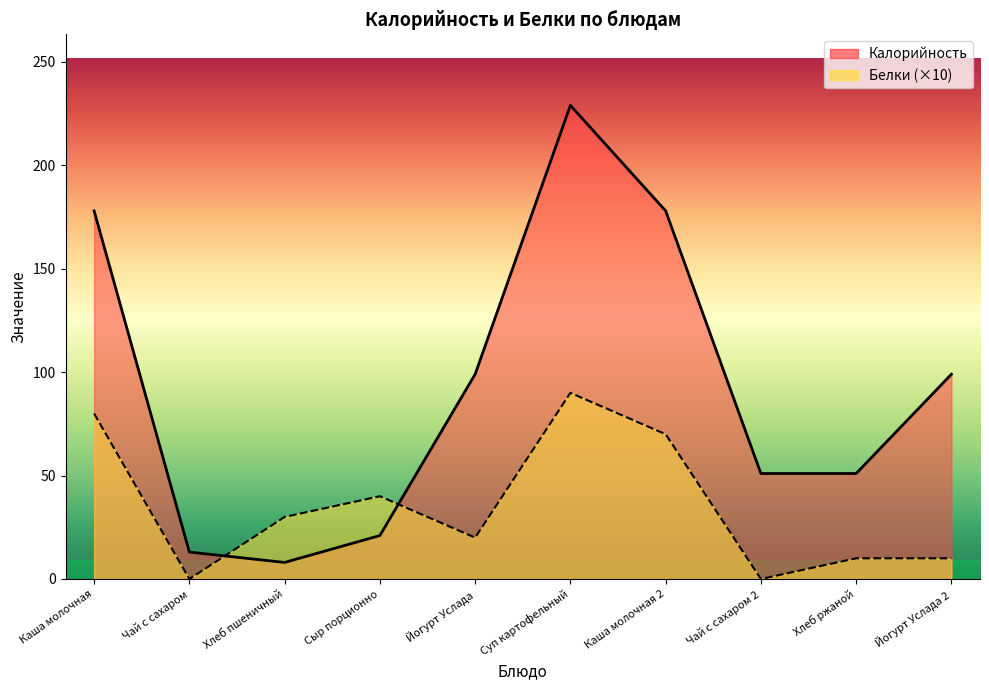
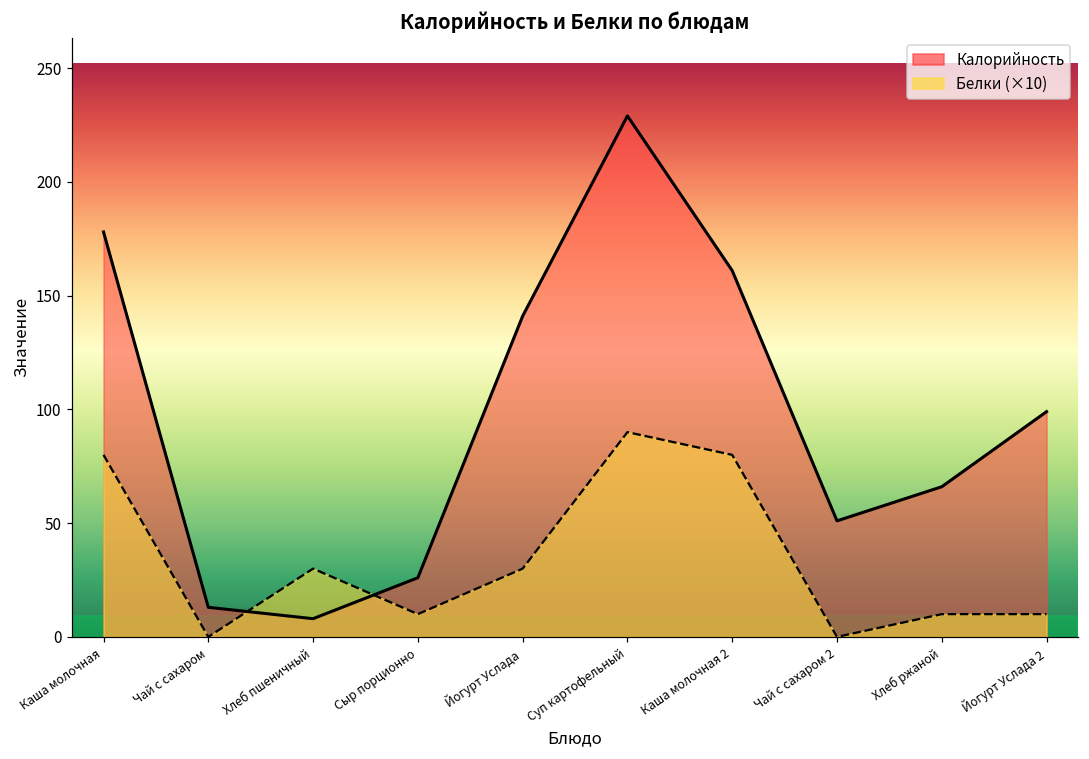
  {
    "Калорийность": {
      "Каша молочная": 178,
      "Чай с сахаром": 13,
      "Хлеб пшеничный": 8,
-     "Сыр порционно": 21,
-     "Йогурт Услада": 99,
+     "Сыр порционно": 26,
+     "Йогурт Услада": 141,
      "Суп картофельный": 229,
-     "Каша молочная 2": 178,
+     "Каша молочная 2": 161,
      "Чай с сахаром 2": 51,
-     "Хлеб ржаной": 51,
+     "Хлеб ржаной": 66,
      "Йогурт Услада 2": 99
    },
    "Белки (×10)": {
      "Каша молочная": 80,
      "Чай с сахаром": 0,
      "Хлеб пшеничный": 30,
-     "Сыр порционно": 40,
-     "Йогурт Услада": 20,
+     "Сыр порционно": 10,
+     "Йогурт Услада": 30,
      "Суп картофельный": 90,
-     "Каша молочная 2": 70,
+     "Каша молочная 2": 80,
      "Чай с сахаром 2": 0,
      "Хлеб ржаной": 10,
      "Йогурт Услада 2": 10
    }
  }
